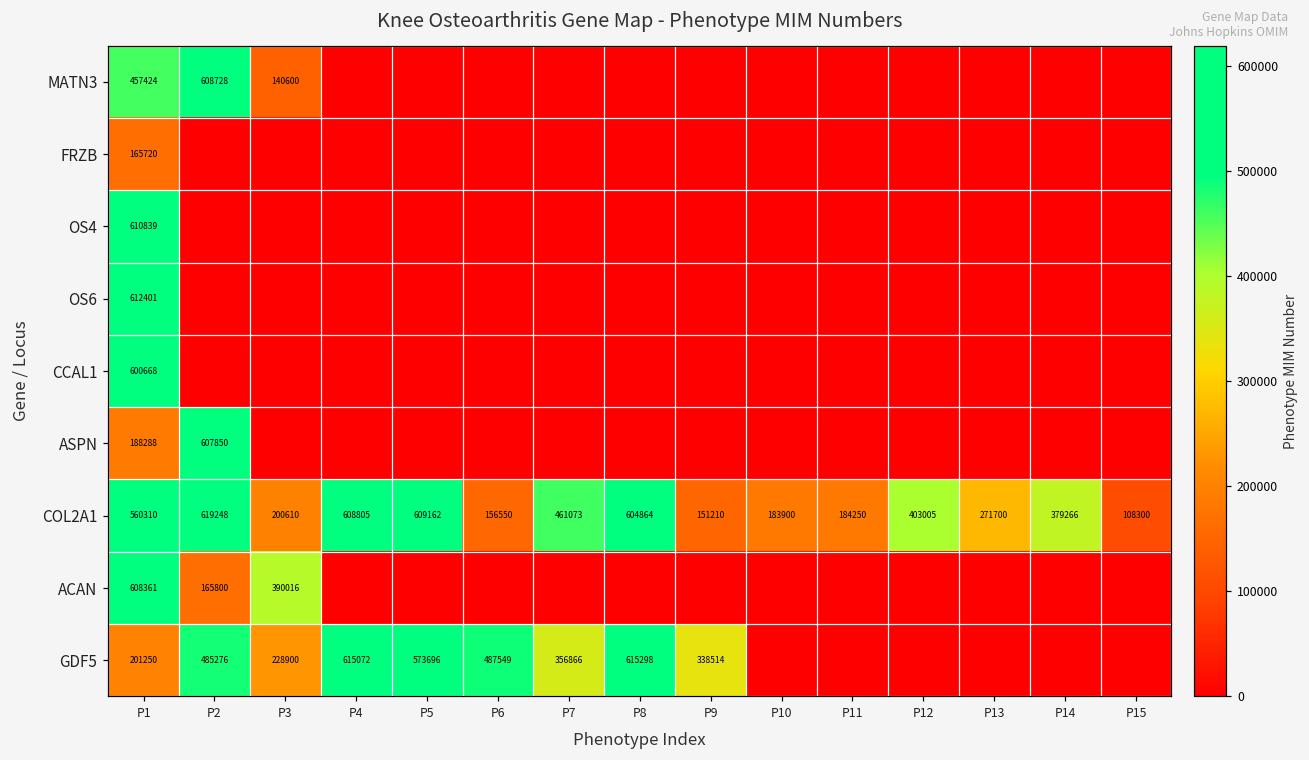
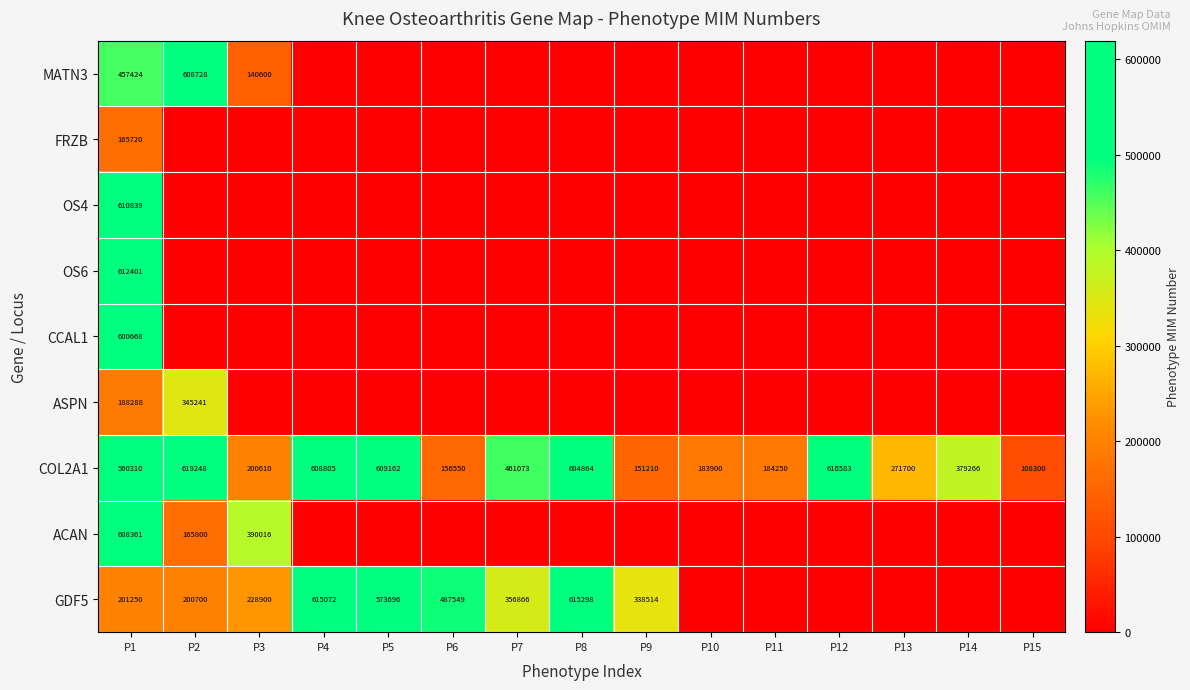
  {
    "MATN3": {
      "P1": 457424,
      "P2": 608728,
      "P3": 140600
    },
    "FRZB": {
      "P1": 165720
    },
    "OS4": {
      "P1": 610839
    },
    "OS6": {
      "P1": 612401
    },
    "CCAL1": {
      "P1": 600668
    },
    "ASPN": {
      "P1": 188288,
-     "P2": 607850
+     "P2": 345241
    },
    "COL2A1": {
      "P1": 560310,
      "P2": 619248,
      "P3": 200610,
      "P4": 608805,
      "P5": 609162,
      "P6": 156550,
      "P7": 461073,
      "P8": 604864,
      "P9": 151210,
      "P10": 183900,
      "P11": 184250,
-     "P12": 403005,
+     "P12": 616583,
      "P13": 271700,
      "P14": 379266,
      "P15": 108300
    },
    "ACAN": {
      "P1": 608361,
      "P2": 165800,
      "P3": 390016
    },
    "GDF5": {
      "P1": 201250,
-     "P2": 485276,
+     "P2": 200700,
      "P3": 228900,
      "P4": 615072,
      "P5": 573696,
      "P6": 487549,
      "P7": 356866,
      "P8": 615298,
      "P9": 338514
    }
  }
